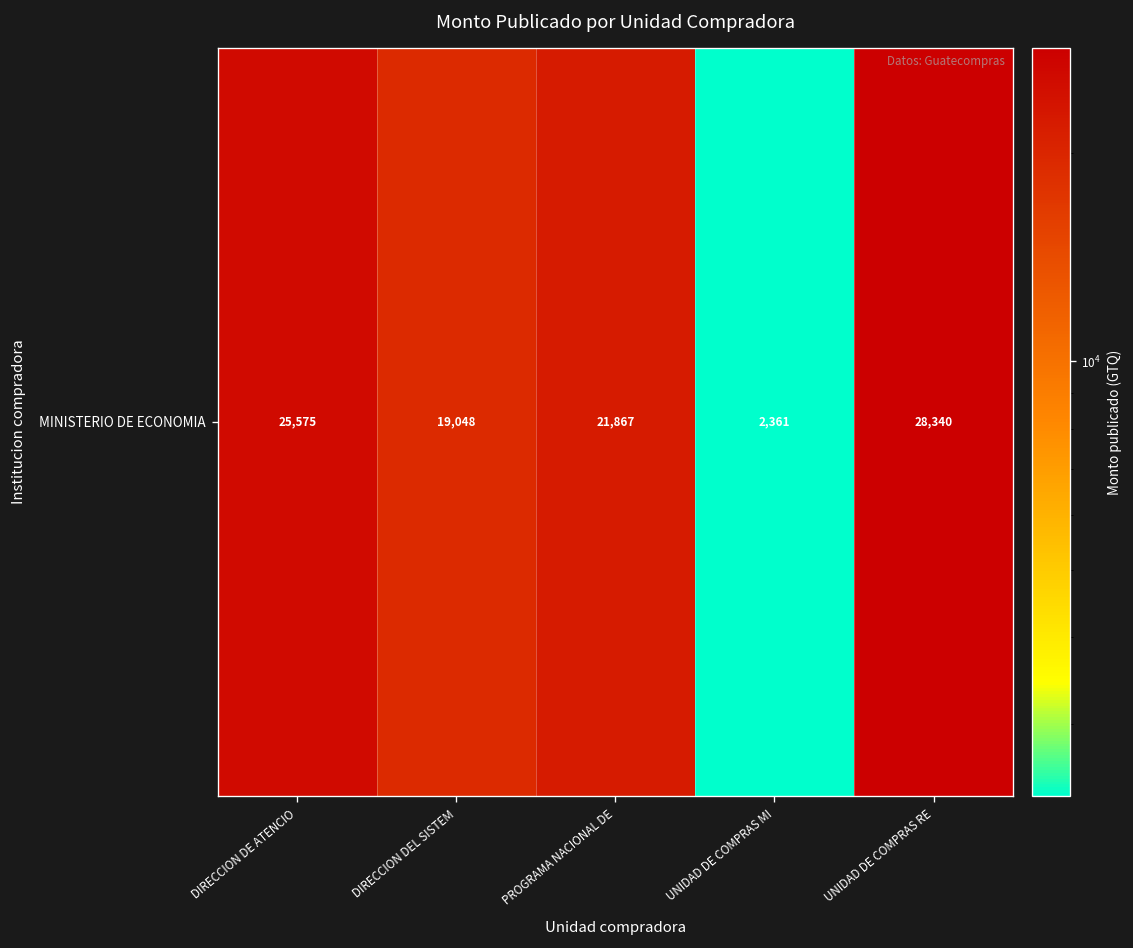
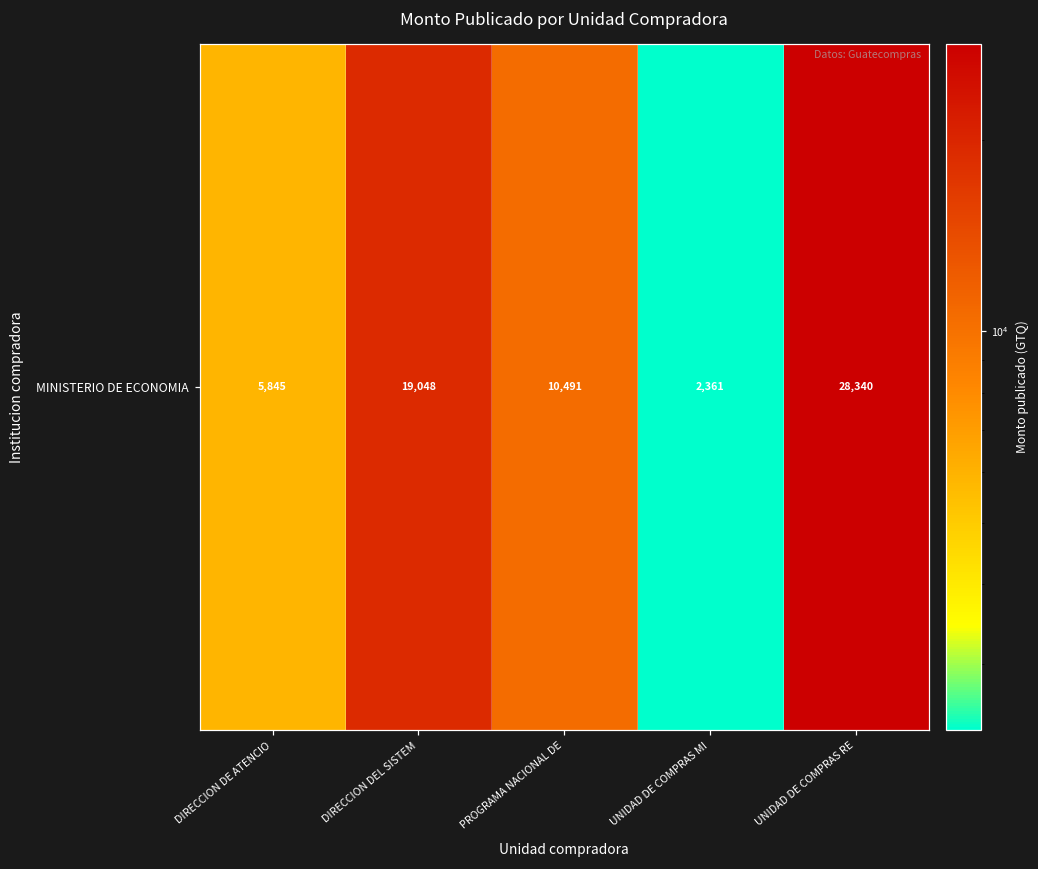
  {
    "MINISTERIO DE ECONOMIA": {
-     "DIRECCION DE ATENCIO": "25,575",
+     "DIRECCION DE ATENCIO": "5,845",
      "DIRECCION DEL SISTEM": "19,048",
-     "PROGRAMA NACIONAL DE": "21,867",
+     "PROGRAMA NACIONAL DE": "10,491",
      "UNIDAD DE COMPRAS MI": "2,361"
    }
  }
